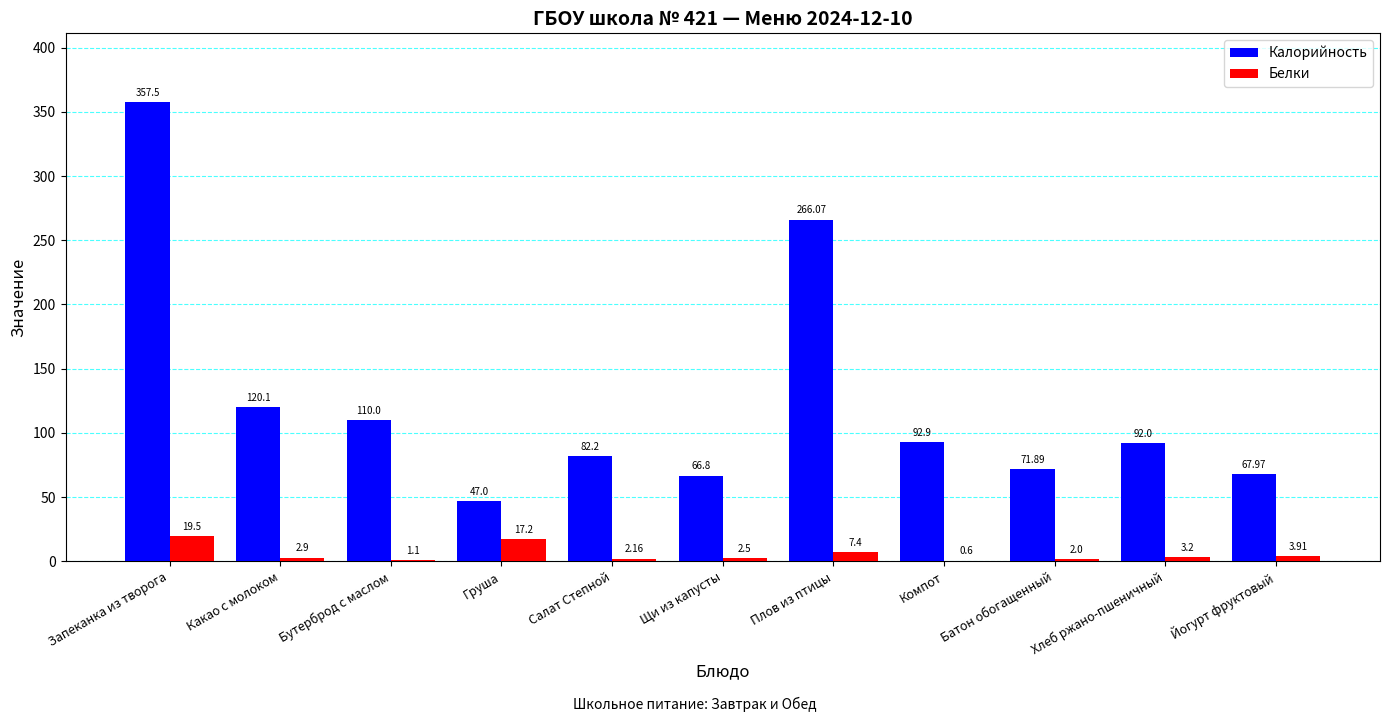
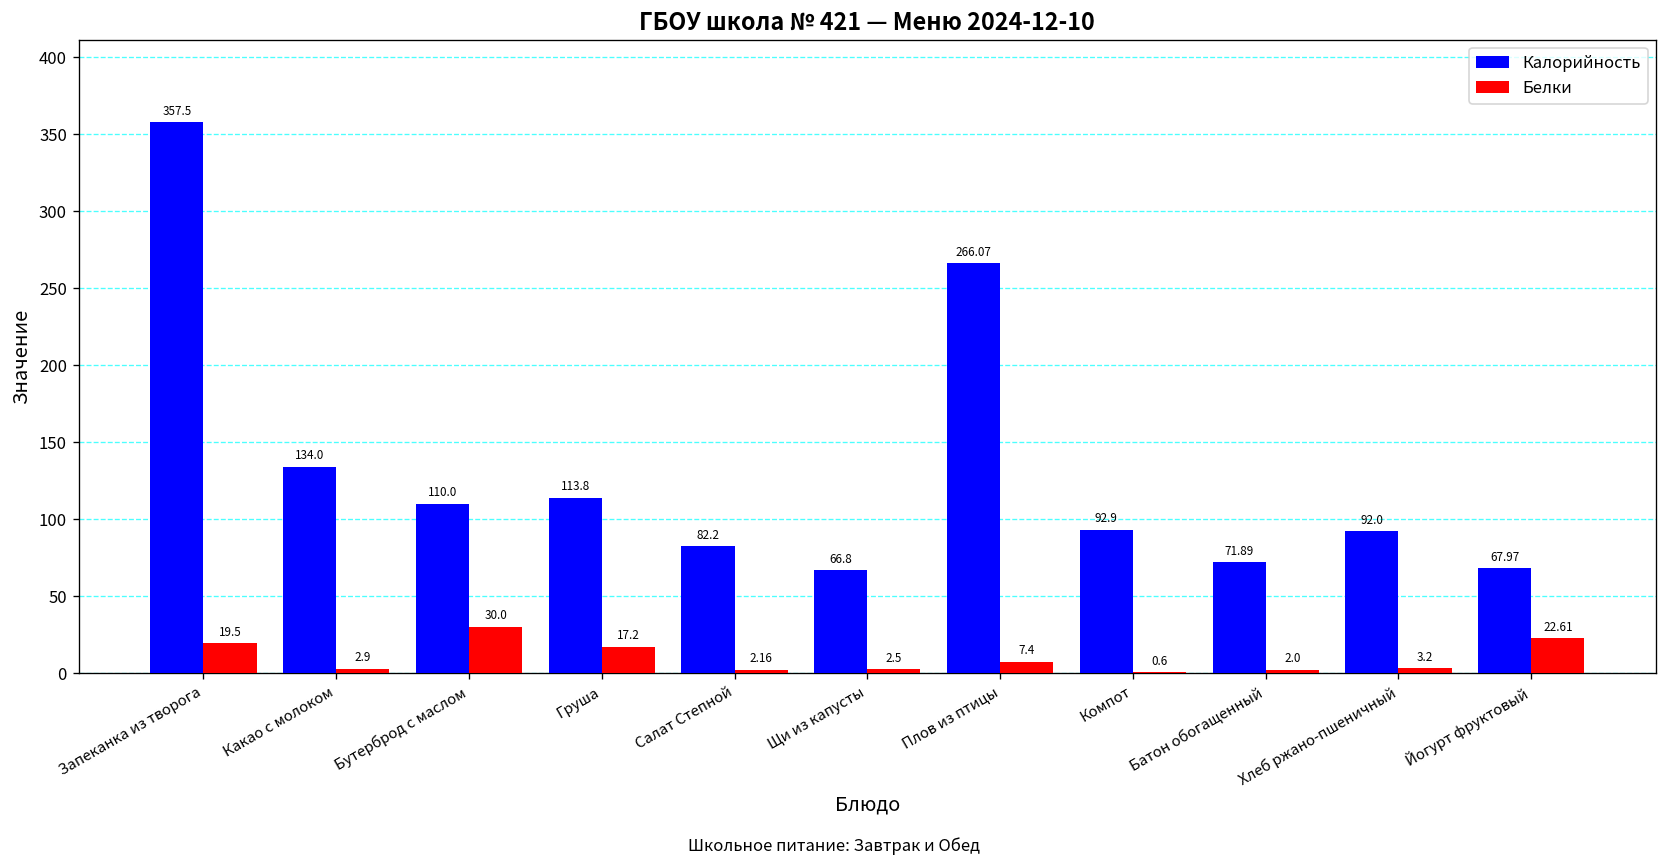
  {
    "Калорийность": {
      "Запеканка из творога": 357.5,
-     "Какао с молоком": 120.1,
+     "Какао с молоком": 134.0,
      "Бутерброд с маслом": 110.0,
-     "Груша": 47.0,
+     "Груша": 113.8,
      "Салат Степной": 82.2,
      "Щи из капусты": 66.8,
      "Плов из птицы": 266.07,
      "Компот": 92.9,
      "Батон обогащенный": 71.89,
      "Хлеб ржано-пшеничный": 92.0,
      "Йогурт фруктовый": 67.97
    },
    "Белки": {
      "Запеканка из творога": 19.5,
      "Какао с молоком": 2.9,
-     "Бутерброд с маслом": 1.1,
+     "Бутерброд с маслом": 30.0,
      "Груша": 17.2,
      "Салат Степной": 2.16,
      "Щи из капусты": 2.5,
      "Плов из птицы": 7.4,
      "Компот": 0.6,
      "Батон обогащенный": 2.0,
      "Хлеб ржано-пшеничный": 3.2,
-     "Йогурт фруктовый": 3.91
+     "Йогурт фруктовый": 22.61
    }
  }
